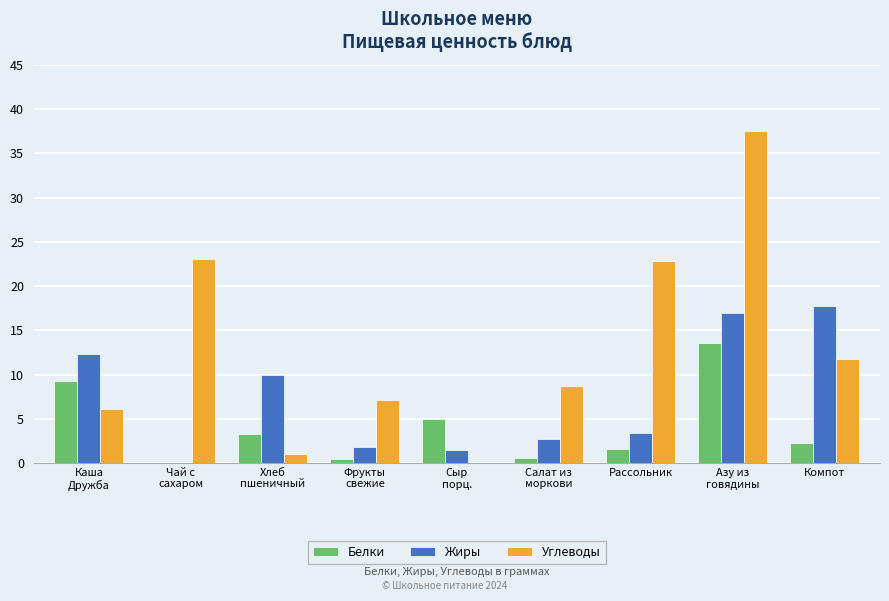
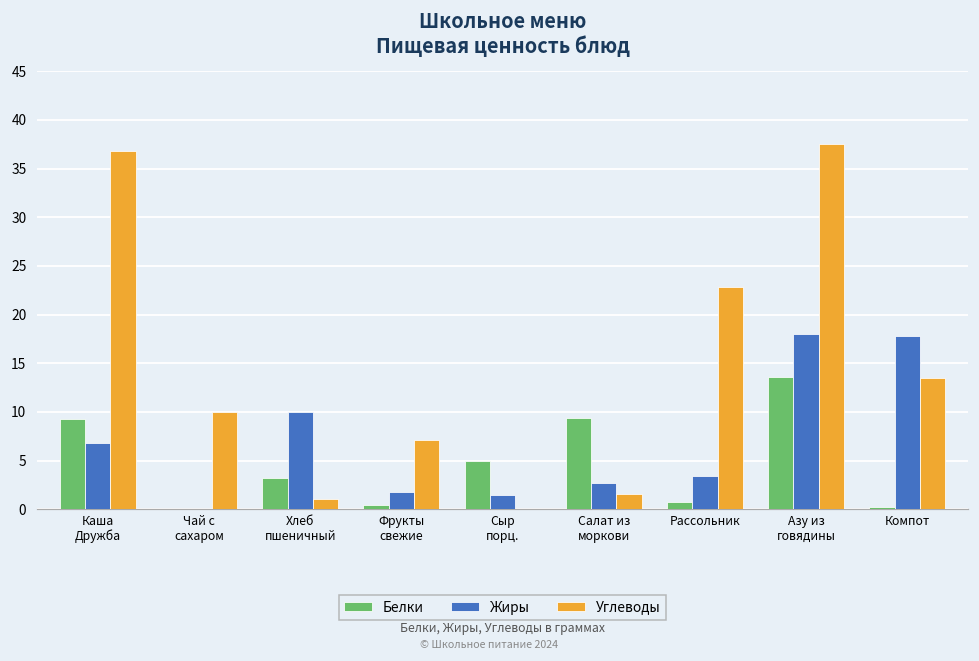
  {
    "Белки": {
      "Каша Дружба": 9,
      "Чай с сахаром": 0,
      "Хлеб пшеничный": 3,
      "Фрукты свежие": 0,
      "Сыр порц.": 5,
-     "Салат из моркови": 1,
-     "Рассольник": 2,
+     "Салат из моркови": 9,
+     "Рассольник": 1,
      "Азу из говядины": 14,
-     "Компот": 2
+     "Компот": 0
    },
    "Жиры": {
-     "Каша Дружба": 12,
+     "Каша Дружба": 7,
      "Чай с сахаром": 0,
      "Хлеб пшеничный": 10,
      "Фрукты свежие": 2,
      "Сыр порц.": 2,
      "Салат из моркови": 3,
      "Рассольник": 3,
-     "Азу из говядины": 17,
+     "Азу из говядины": 18,
      "Компот": 18
    },
    "Углеводы": {
-     "Каша Дружба": 6,
-     "Чай с сахаром": 23,
+     "Каша Дружба": 37,
+     "Чай с сахаром": 10,
      "Хлеб пшеничный": 1,
      "Фрукты свежие": 7,
      "Сыр порц.": 0,
-     "Салат из моркови": 9,
+     "Салат из моркови": 2,
      "Рассольник": 23,
      "Азу из говядины": 38,
-     "Компот": 12
+     "Компот": 14
    }
  }
